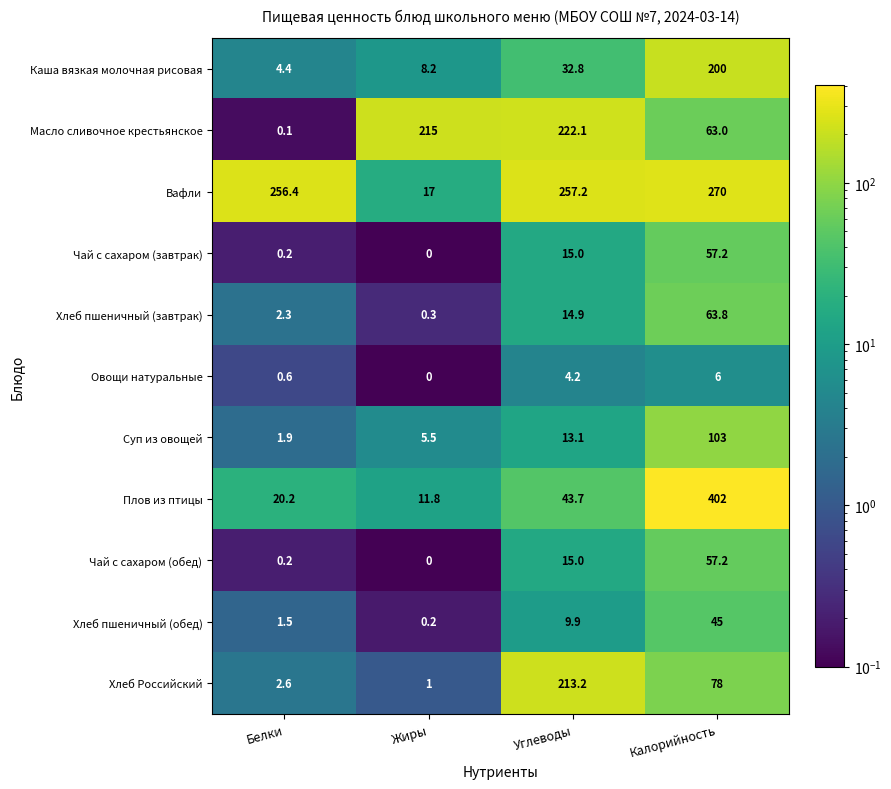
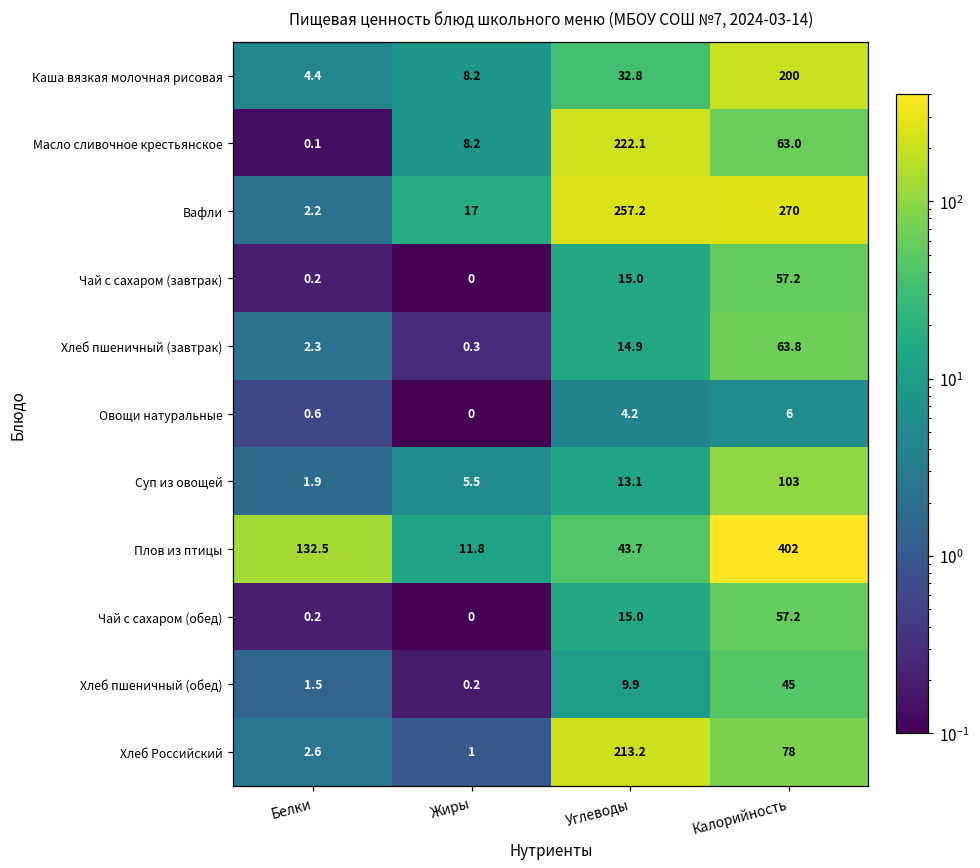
  {
    "Каша вязкая молочная рисовая": {
      "Белки": 4.4,
      "Жиры": 8.2,
      "Углеводы": 32.8,
      "Калорийность": 200
    },
    "Масло сливочное крестьянское": {
      "Белки": 0.1,
-     "Жиры": 215,
+     "Жиры": 8.2,
      "Углеводы": 222.1,
      "Калорийность": 63.0
    },
    "Вафли": {
-     "Белки": 256.4,
+     "Белки": 2.2,
      "Жиры": 17,
      "Углеводы": 257.2,
      "Калорийность": 270
    },
    "Чай с сахаром (завтрак)": {
      "Белки": 0.2,
      "Жиры": 0,
      "Углеводы": 15.0,
      "Калорийность": 57.2
    },
    "Хлеб пшеничный (завтрак)": {
      "Белки": 2.3,
      "Жиры": 0.3,
      "Углеводы": 14.9,
      "Калорийность": 63.8
    },
    "Овощи натуральные": {
      "Белки": 0.6,
      "Жиры": 0,
      "Углеводы": 4.2,
      "Калорийность": 6
    },
    "Суп из овощей": {
      "Белки": 1.9,
      "Жиры": 5.5,
      "Углеводы": 13.1,
      "Калорийность": 103
    },
    "Плов из птицы": {
-     "Белки": 20.2,
+     "Белки": 132.5,
      "Жиры": 11.8,
      "Углеводы": 43.7,
      "Калорийность": 402
    },
    "Чай с сахаром (обед)": {
      "Белки": 0.2,
      "Жиры": 0,
      "Углеводы": 15.0,
      "Калорийность": 57.2
    },
    "Хлеб пшеничный (обед)": {
      "Белки": 1.5,
      "Жиры": 0.2,
      "Углеводы": 9.9,
      "Калорийность": 45
    },
    "Хлеб Российский": {
      "Белки": 2.6,
      "Жиры": 1,
      "Углеводы": 213.2,
      "Калорийность": 78
    }
  }
